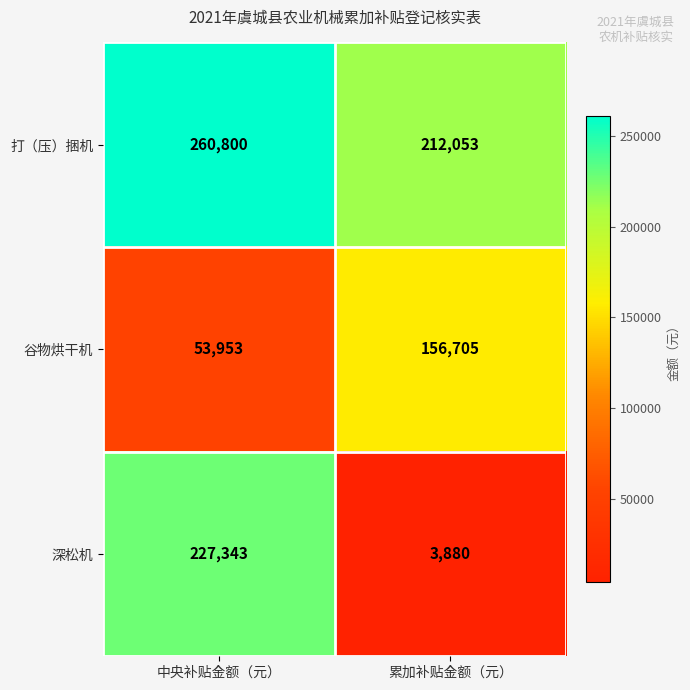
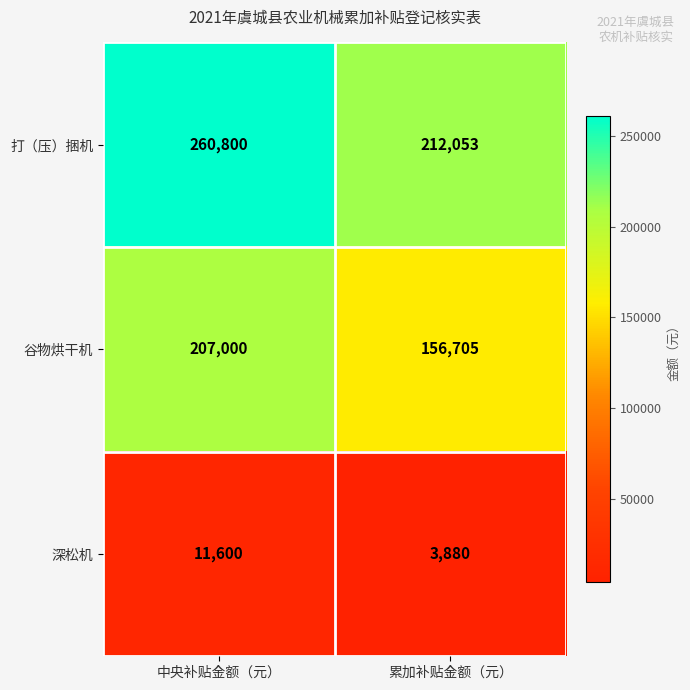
  {
    "打（压）捆机": {
      "中央补贴金额（元）": "260,800",
      "累加补贴金额（元）": "212,053"
    },
    "谷物烘干机": {
-     "中央补贴金额（元）": "53,953",
+     "中央补贴金额（元）": "207,000",
      "累加补贴金额（元）": "156,705"
    },
    "深松机": {
-     "中央补贴金额（元）": "227,343",
+     "中央补贴金额（元）": "11,600",
      "累加补贴金额（元）": "3,880"
    }
  }
